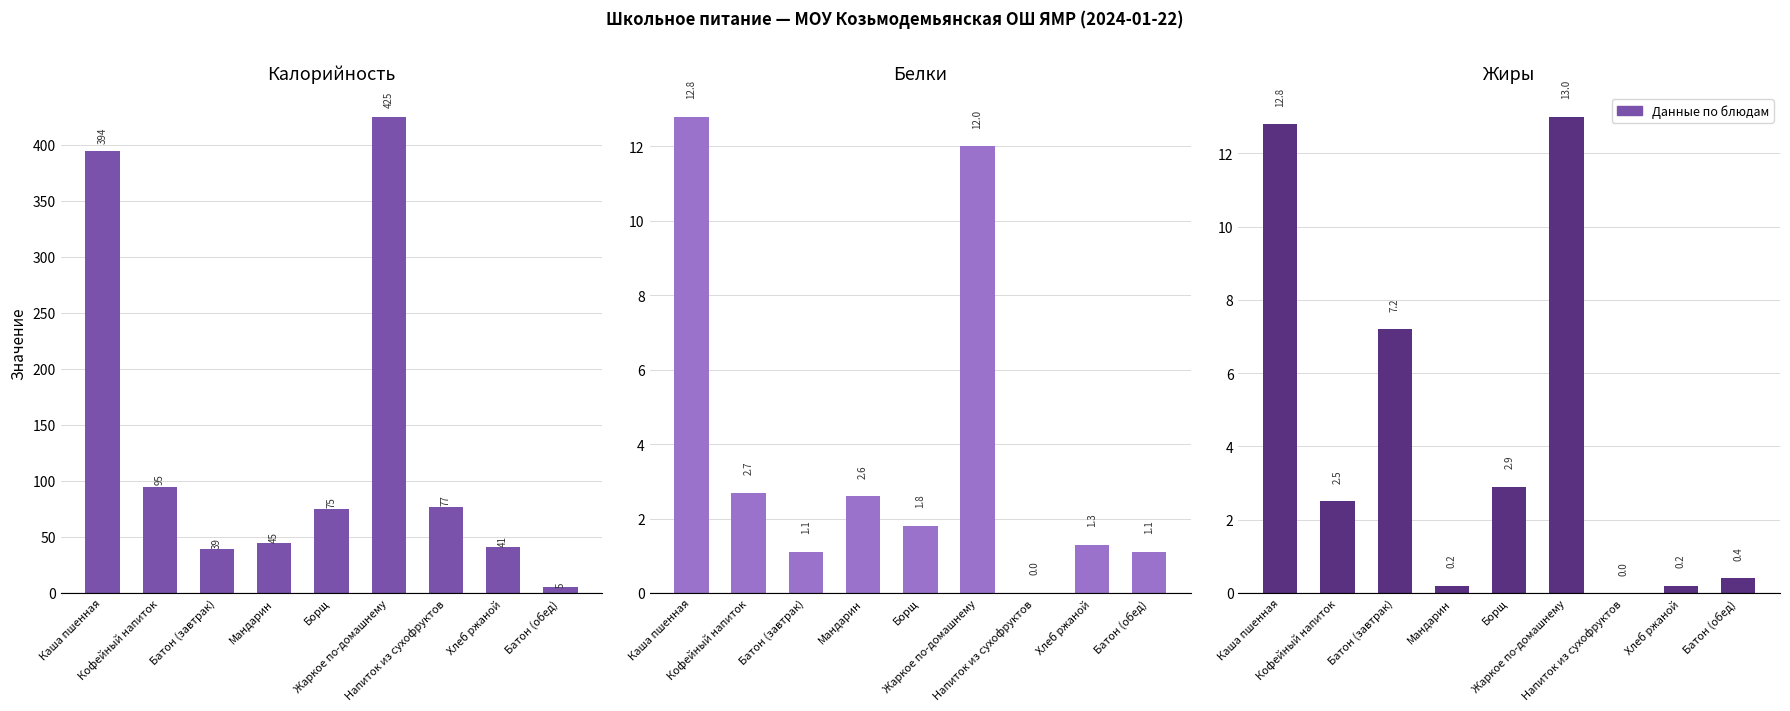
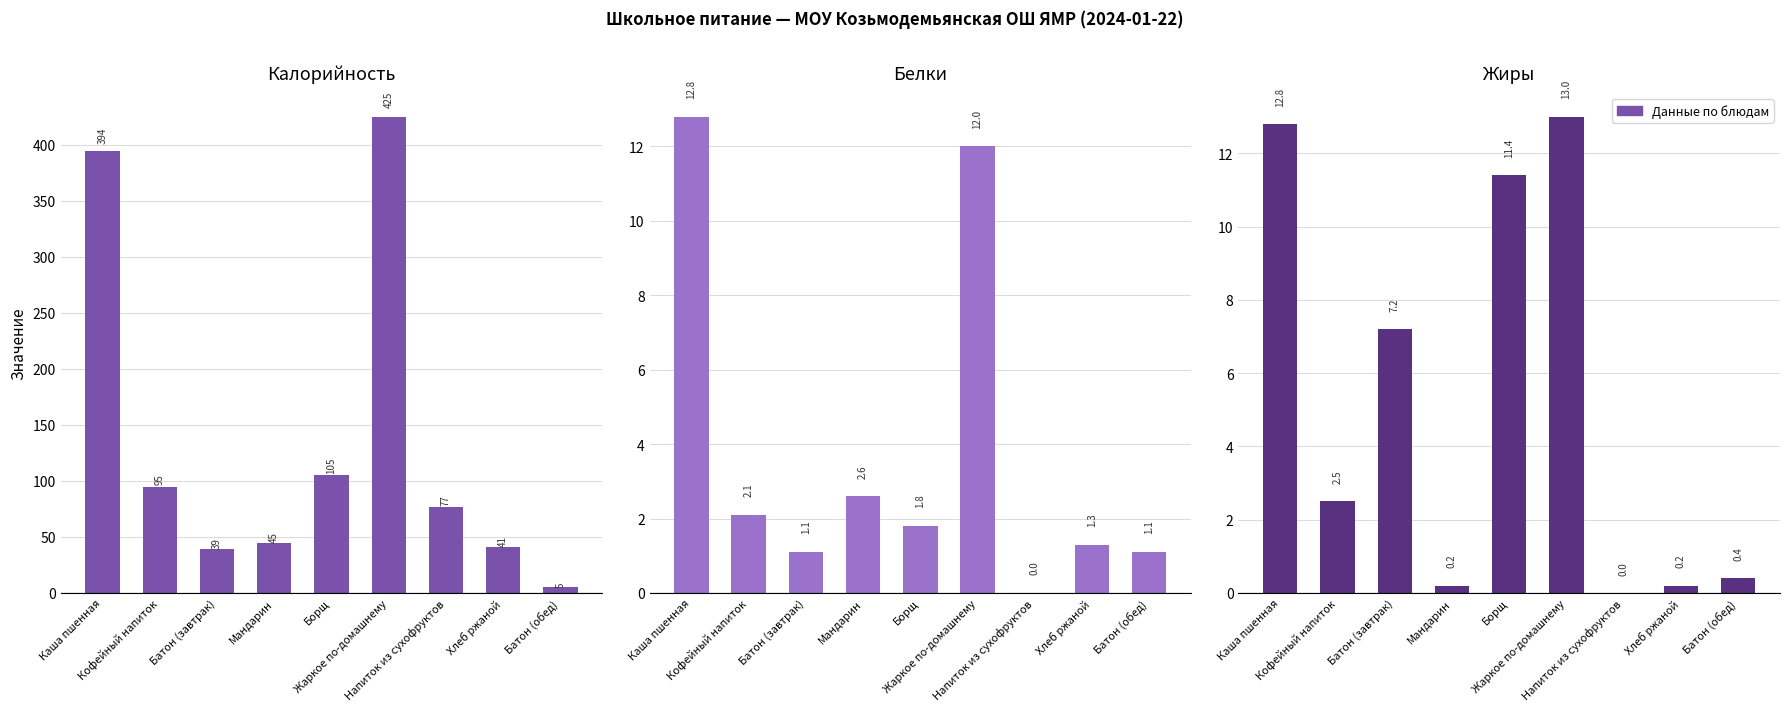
  {
    "Калорийность": {
      "Каша пшенная": 394,
      "Кофейный напиток": 95,
      "Батон (завтрак)": 39,
      "Мандарин": 45,
-     "Борщ": 75,
+     "Борщ": 105,
      "Жаркое по-домашнему": 425,
      "Напиток из сухофруктов": 77,
      "Хлеб ржаной": 41,
      "Батон (обед)": 5
    },
    "Белки": {
      "Каша пшенная": 12.8,
-     "Кофейный напиток": 2.7,
+     "Кофейный напиток": 2.1,
      "Батон (завтрак)": 1.1,
      "Мандарин": 2.6,
      "Борщ": 1.8,
      "Жаркое по-домашнему": 12.0,
      "Напиток из сухофруктов": 0.0,
      "Хлеб ржаной": 1.3,
      "Батон (обед)": 1.1
    },
    "Жиры": {
      "Каша пшенная": 12.8,
      "Кофейный напиток": 2.5,
      "Батон (завтрак)": 7.2,
      "Мандарин": 0.2,
-     "Борщ": 2.9,
+     "Борщ": 11.4,
      "Жаркое по-домашнему": 13.0,
      "Напиток из сухофруктов": 0.0,
      "Хлеб ржаной": 0.2,
      "Батон (обед)": 0.4
    }
  }
